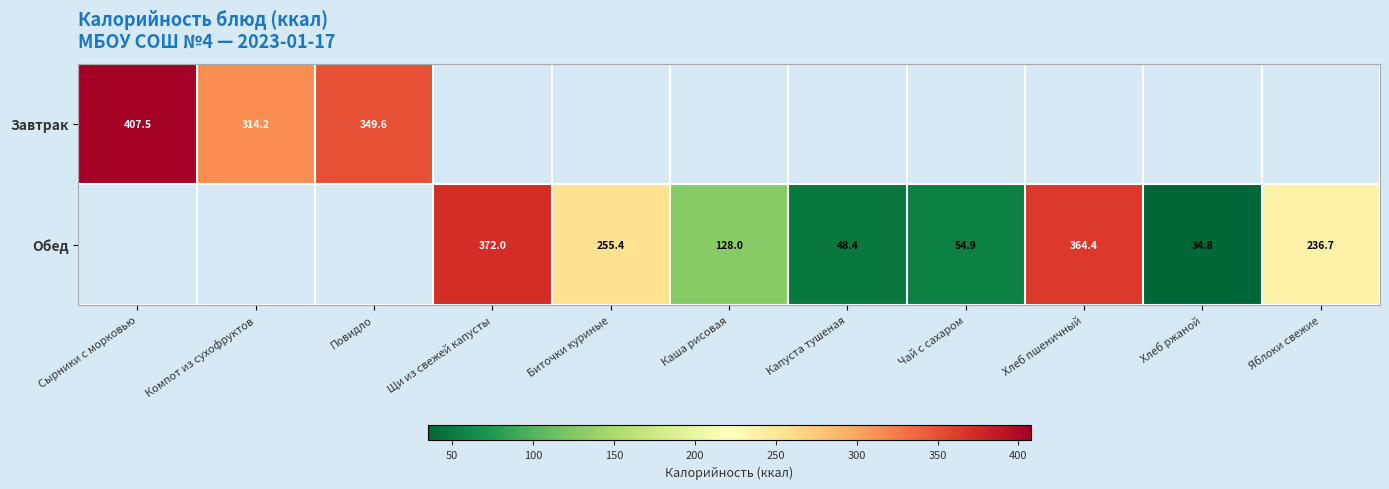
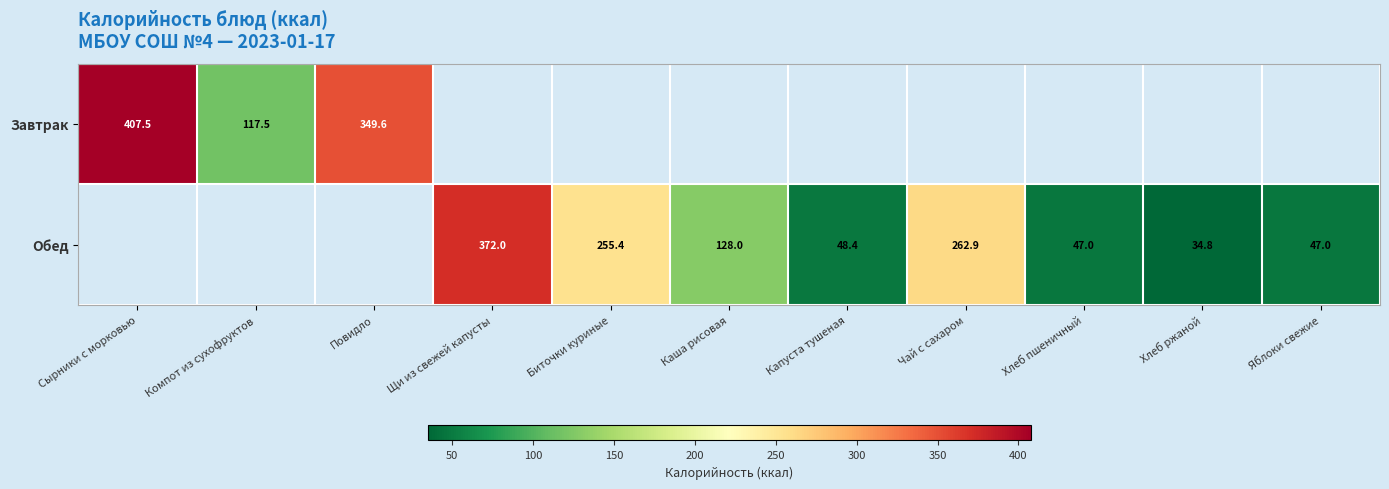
  {
    "Завтрак": {
      "Сырники с морковью": 407.5,
-     "Компот из сухофруктов": 314.2,
+     "Компот из сухофруктов": 117.5,
      "Повидло": 349.6
    },
    "Обед": {
      "Щи из свежей капусты": 372.0,
      "Биточки куриные": 255.4,
      "Каша рисовая": 128.0,
      "Капуста тушеная": 48.4,
-     "Чай с сахаром": 54.9,
-     "Хлеб пшеничный": 364.4,
+     "Чай с сахаром": 262.9,
+     "Хлеб пшеничный": 47.0,
      "Хлеб ржаной": 34.8,
-     "Яблоки свежие": 236.7
+     "Яблоки свежие": 47.0
    }
  }
